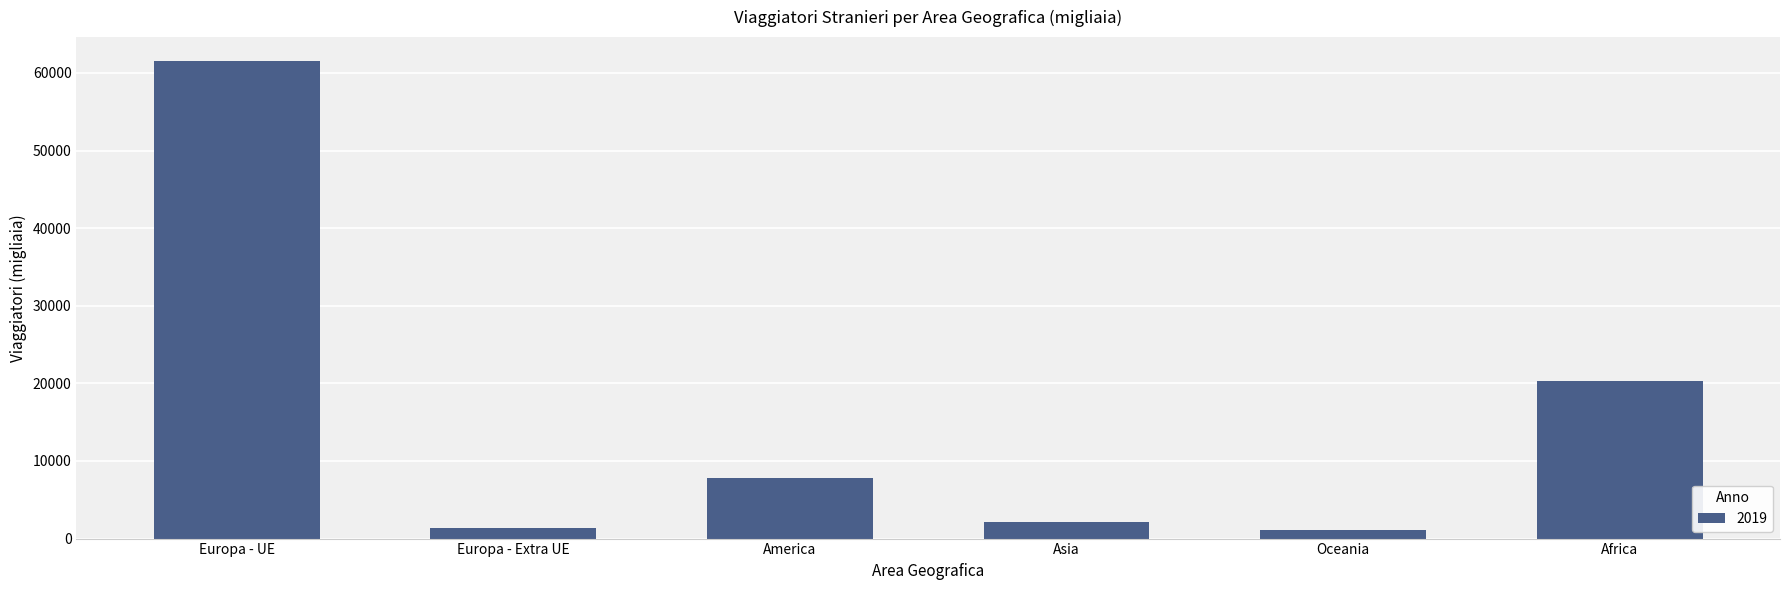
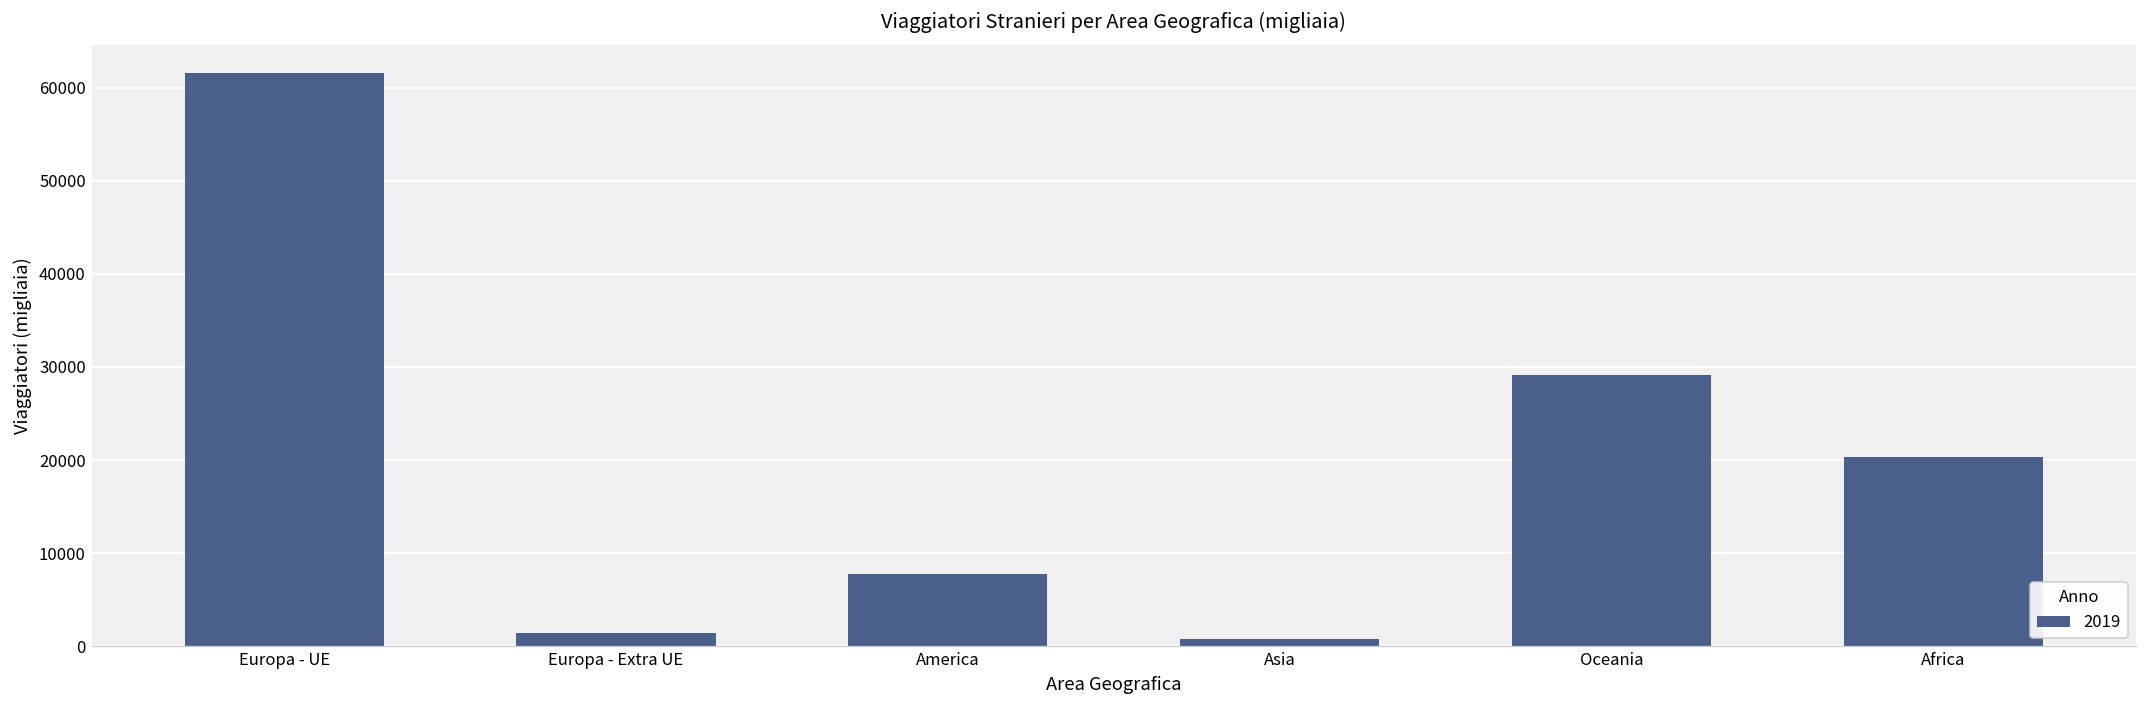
  {
    "Europa - UE": 62000,
    "Europa - Extra UE": 1000,
    "America": 8000,
-   "Asia": 2000,
-   "Oceania": 1000,
+   "Asia": 1000,
+   "Oceania": 29000,
    "Africa": 20000
  }
